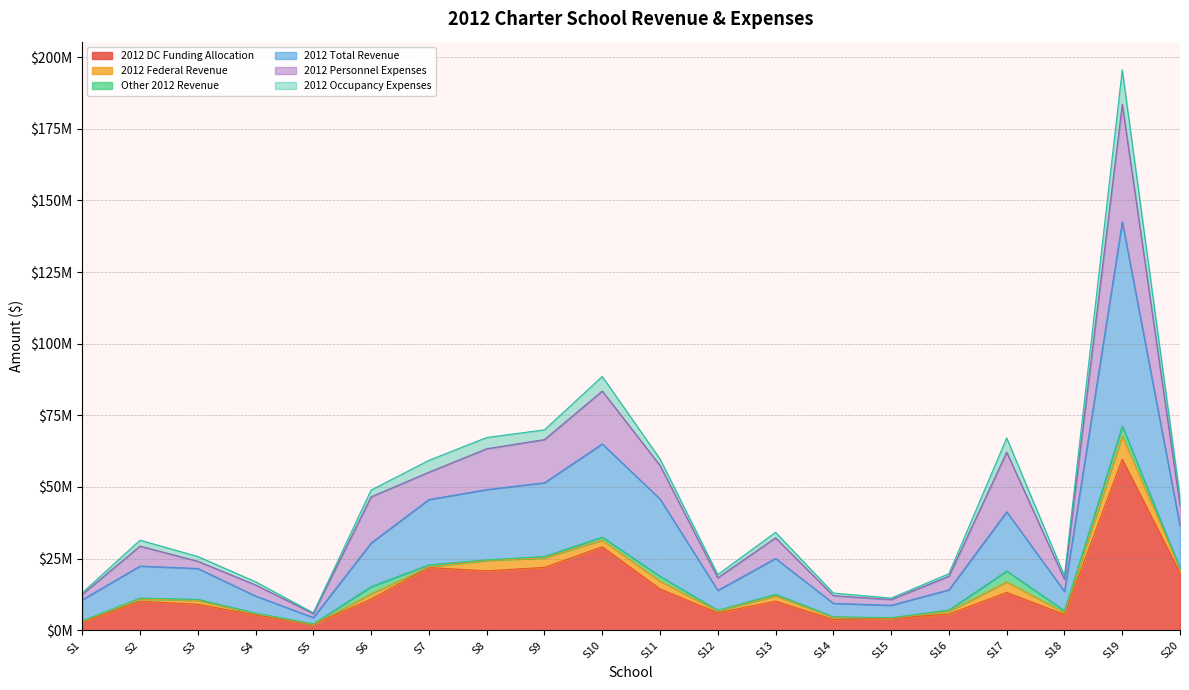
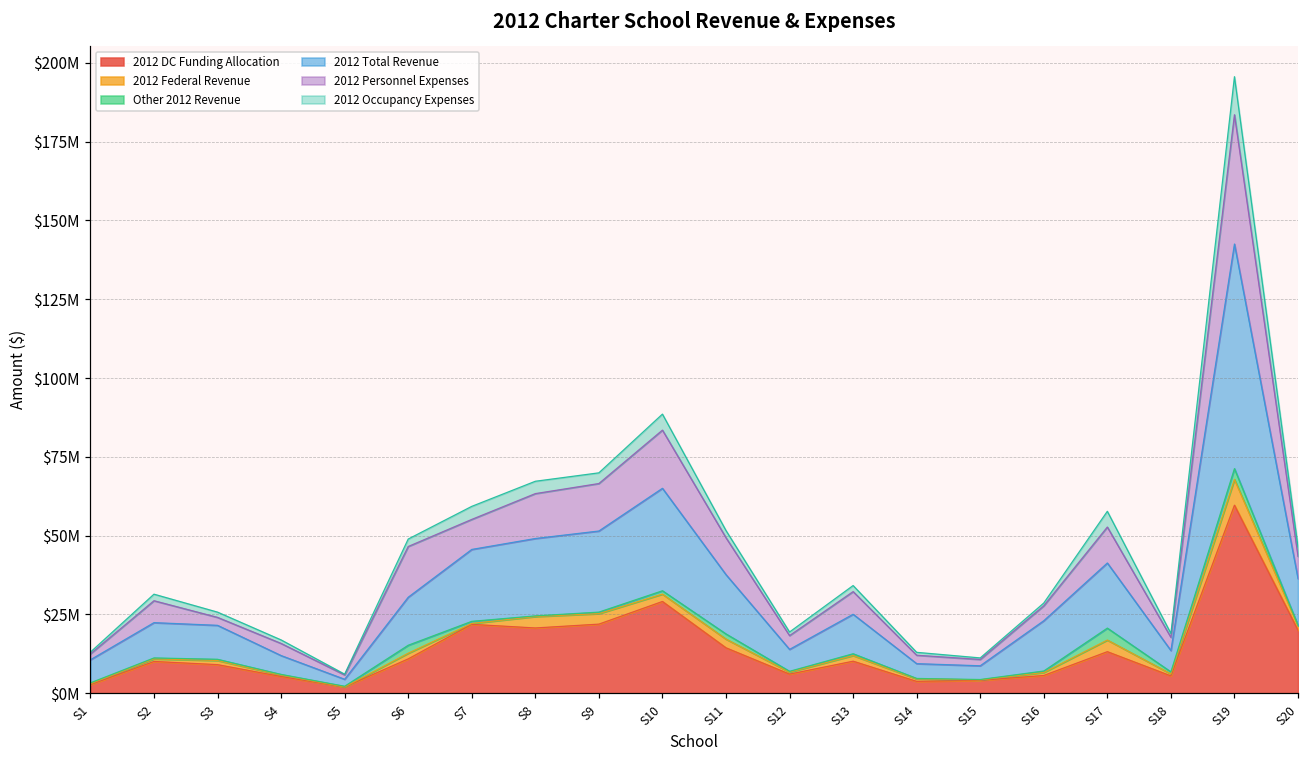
  {
    "2012 DC Funding Allocation": {
      "S3": "$9000000",
      "S6": "$11000000",
      "S8": "$21000000",
      "S9": "$22000000",
      "S10": "$29000000",
      "S11": "$14000000",
      "S13": "$10000000",
      "S16": "$6000000",
      "S17": "$13000000",
      "S19": "$60000000",
      "S20": "$20000000"
    },
    "2012 Federal Revenue": {
      "S6": "$2000000",
      "S10": "$2000000",
      "S11": "$3000000",
      "S17": "$4000000",
      "S19": "$8000000"
    },
    "2012 Total Revenue": {
      "S1": "$7000000",
      "S2": "$11000000",
      "S3": "$11000000",
      "S4": "$6000000",
      "S5": "$2000000",
      "S6": "$15000000",
      "S7": "$23000000",
      "S8": "$25000000",
      "S9": "$26000000",
      "S10": "$33000000",
-     "S11": "$27000000",
+     "S11": "$19000000",
      "S12": "$7000000",
      "S13": "$13000000",
      "S14": "$5000000",
      "S15": "$4000000",
-     "S16": "$7000000",
+     "S16": "$16000000",
      "S17": "$21000000",
      "S18": "$7000000",
      "S19": "$71000000",
      "S20": "$15000000"
    },
    "2012 Personnel Expenses": {
      "S2": "$7000000",
      "S3": "$3000000",
      "S4": "$4000000",
      "S6": "$16000000",
      "S7": "$10000000",
      "S8": "$14000000",
      "S9": "$15000000",
      "S10": "$18000000",
      "S11": "$12000000",
      "S12": "$4000000",
      "S13": "$7000000",
      "S14": "$3000000",
-     "S17": "$21000000",
+     "S17": "$11000000",
      "S18": "$4000000",
      "S19": "$41000000",
      "S20": "$7000000"
    }
  }
